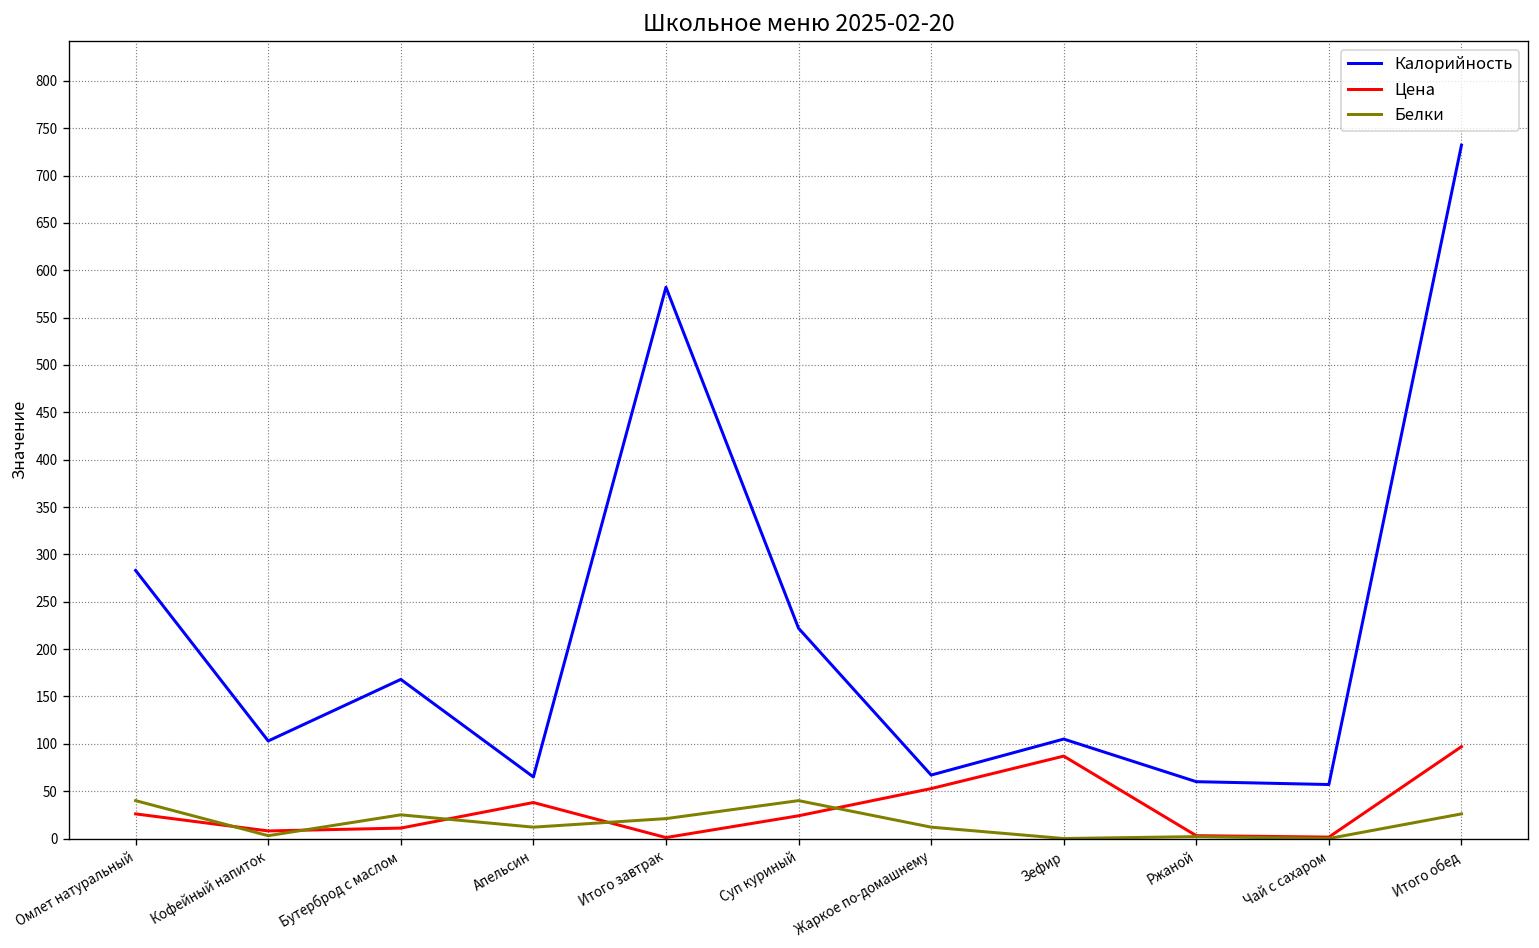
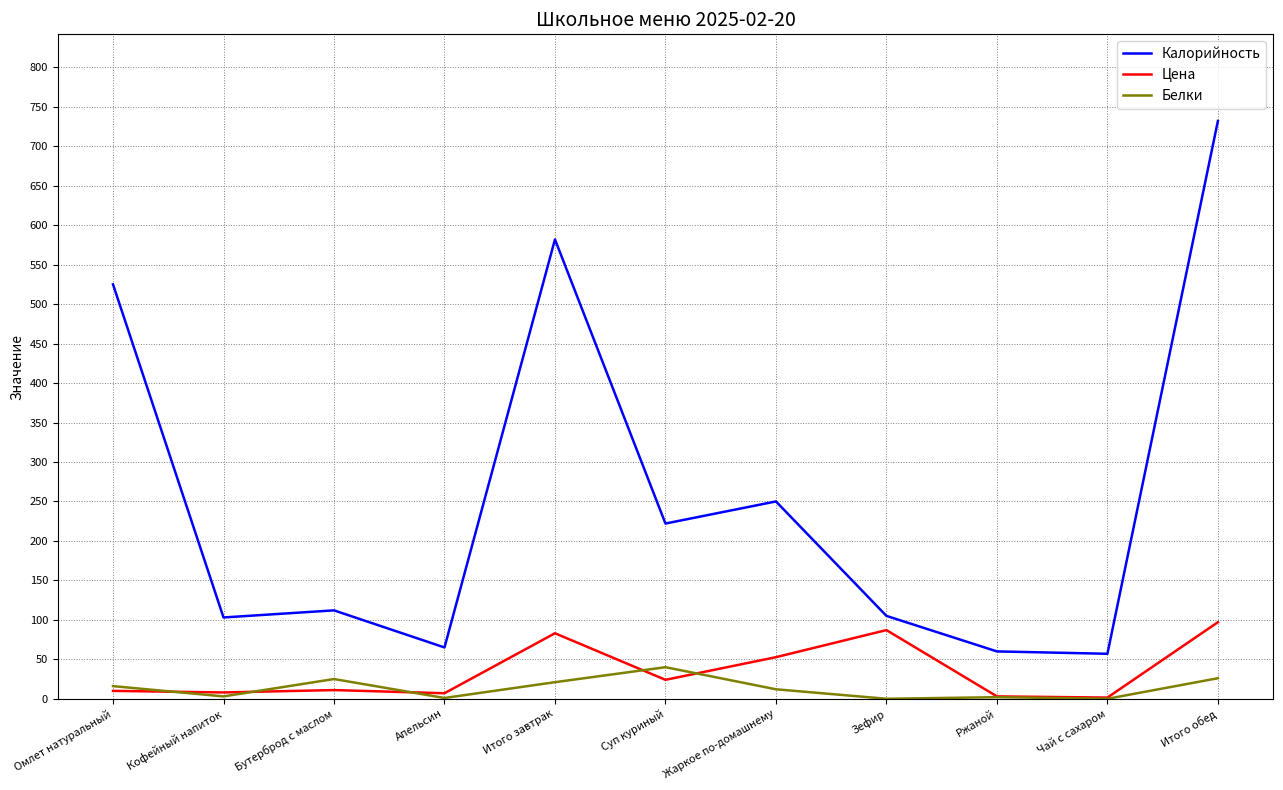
  {
    "Калорийность": {
-     "Омлет натуральный": 280,
+     "Омлет натуральный": 530,
      "Кофейный напиток": 100,
-     "Бутерброд с маслом": 170,
+     "Бутерброд с маслом": 110,
      "Апельсин": 70,
      "Итого завтрак": 580,
      "Суп куриный": 220,
-     "Жаркое по-домашнему": 70,
+     "Жаркое по-домашнему": 250,
      "Зефир": 110,
      "Ржаной": 60,
      "Чай с сахаром": 60,
      "Итого обед": 730
    },
    "Цена": {
-     "Омлет натуральный": 30,
+     "Омлет натуральный": 10,
      "Кофейный напиток": 10,
      "Бутерброд с маслом": 10,
-     "Апельсин": 40,
-     "Итого завтрак": 0,
+     "Апельсин": 10,
+     "Итого завтрак": 80,
      "Суп куриный": 20,
      "Жаркое по-домашнему": 50,
      "Зефир": 90,
      "Итого обед": 100
    },
    "Белки": {
-     "Омлет натуральный": 40,
+     "Омлет натуральный": 20,
      "Кофейный напиток": 0,
      "Бутерброд с маслом": 30,
-     "Апельсин": 10,
+     "Апельсин": 0,
      "Итого завтрак": 20,
      "Суп куриный": 40,
      "Жаркое по-домашнему": 10,
      "Зефир": 0,
      "Итого обед": 30
    }
  }
